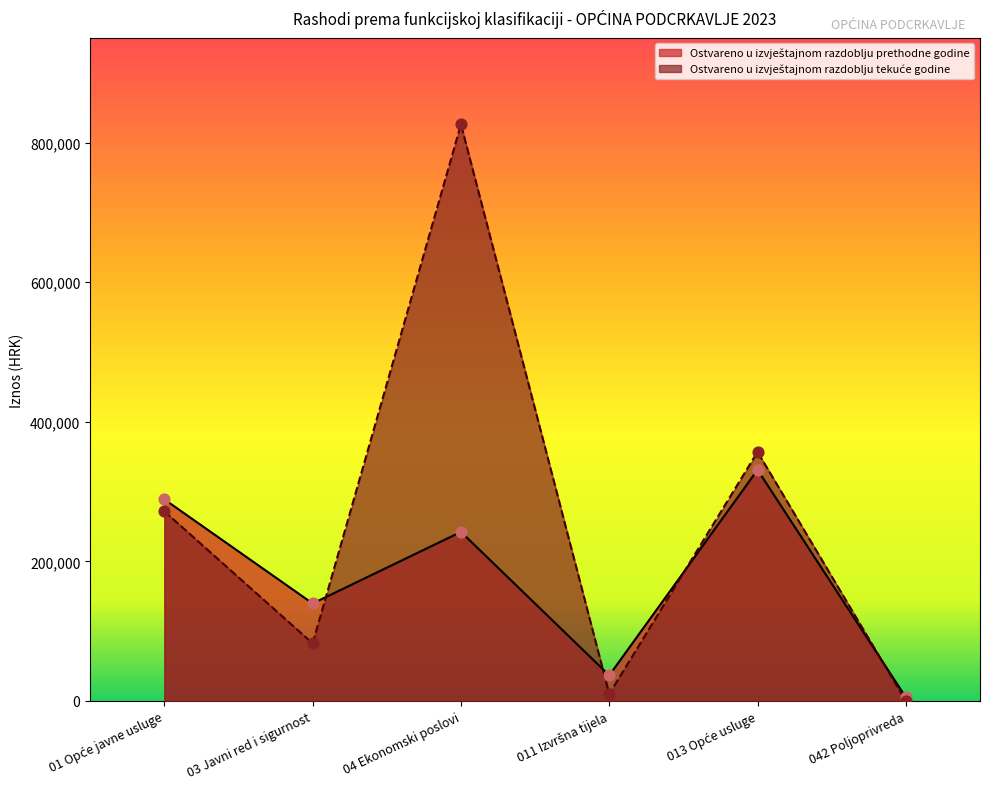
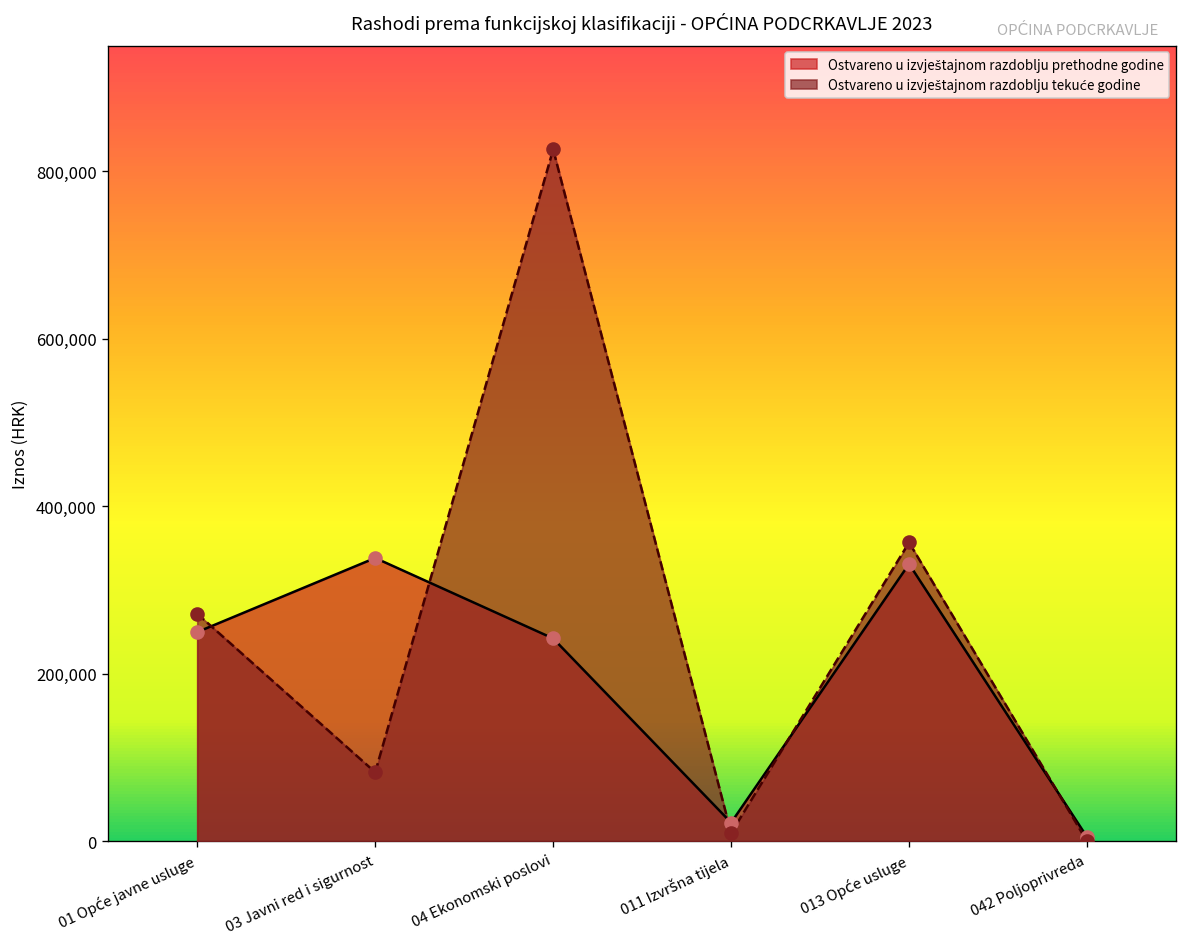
  {
    "Ostvareno u izvještajnom razdoblju prethodne godine": {
-     "01 Opće javne usluge": "290,000",
-     "03 Javni red i sigurnost": "140,000",
+     "01 Opće javne usluge": "250,000",
+     "03 Javni red i sigurnost": "340,000",
      "04 Ekonomski poslovi": "240,000",
-     "011 Izvršna tijela": "40,000",
+     "011 Izvršna tijela": "20,000",
      "013 Opće usluge": "330,000",
      "042 Poljoprivreda": "10,000"
    },
    "Ostvareno u izvještajnom razdoblju tekuće godine": {
      "01 Opće javne usluge": "270,000",
      "03 Javni red i sigurnost": "80,000",
      "04 Ekonomski poslovi": "830,000",
      "011 Izvršna tijela": "10,000",
      "013 Opće usluge": "360,000",
      "042 Poljoprivreda": "0"
    }
  }
